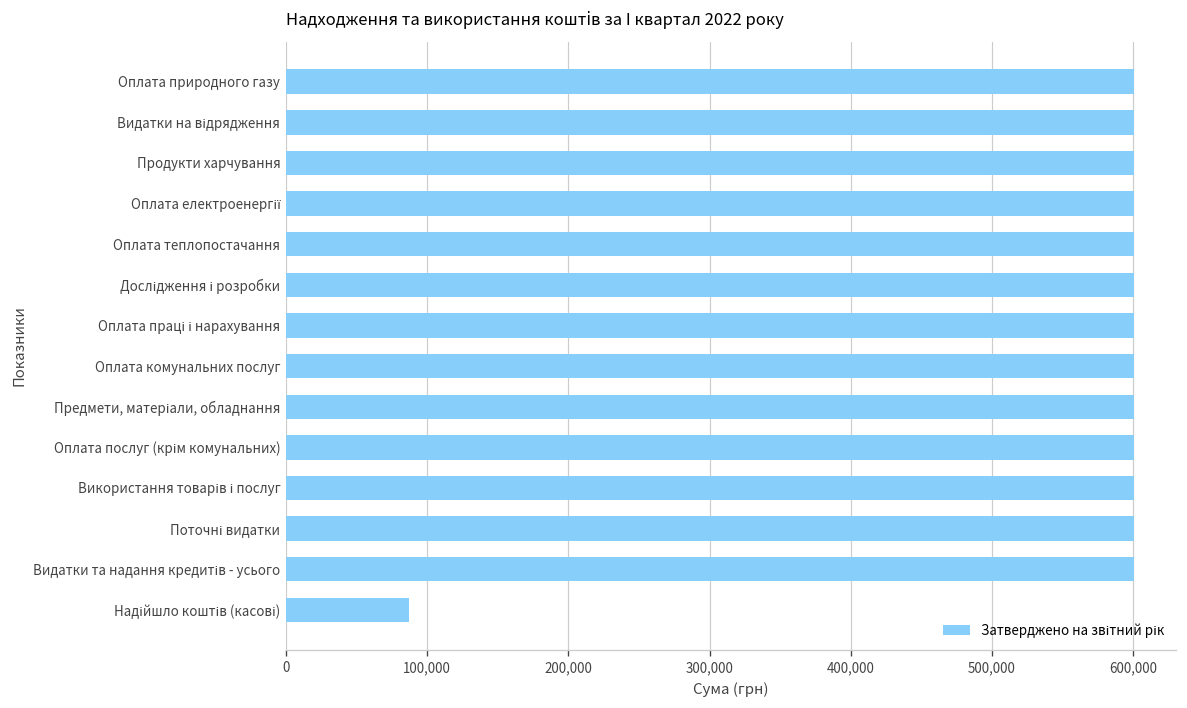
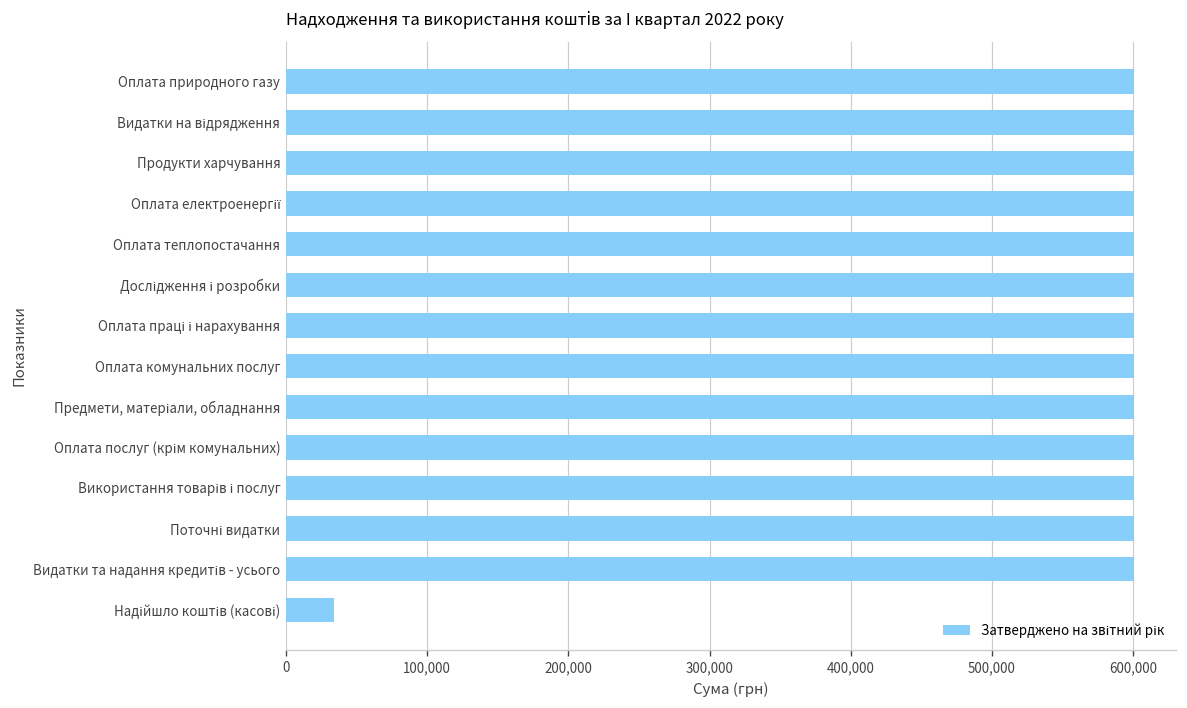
  {
    "Оплата природного газу": "600,000",
    "Видатки на відрядження": "600,000",
    "Продукти харчування": "600,000",
    "Оплата електроенергії": "600,000",
    "Оплата теплопостачання": "600,000",
    "Дослідження і розробки": "600,000",
    "Оплата праці і нарахування": "600,000",
    "Оплата комунальних послуг": "600,000",
    "Предмети, матеріали, обладнання": "600,000",
    "Оплата послуг (крім комунальних)": "600,000",
    "Використання товарів і послуг": "600,000",
    "Поточні видатки": "600,000",
    "Видатки та надання кредитів - усього": "600,000",
-   "Надійшло коштів (касові)": "87,000"
+   "Надійшло коштів (касові)": "34,000"
  }
